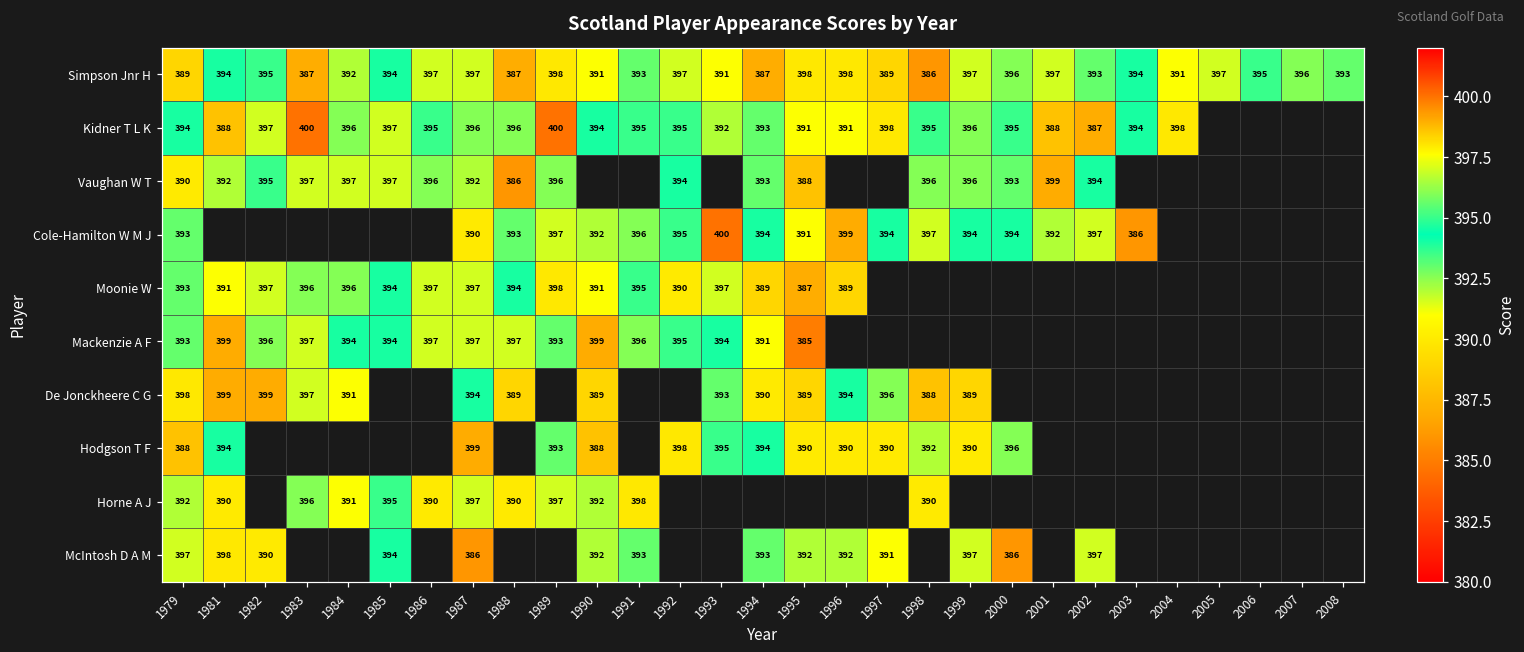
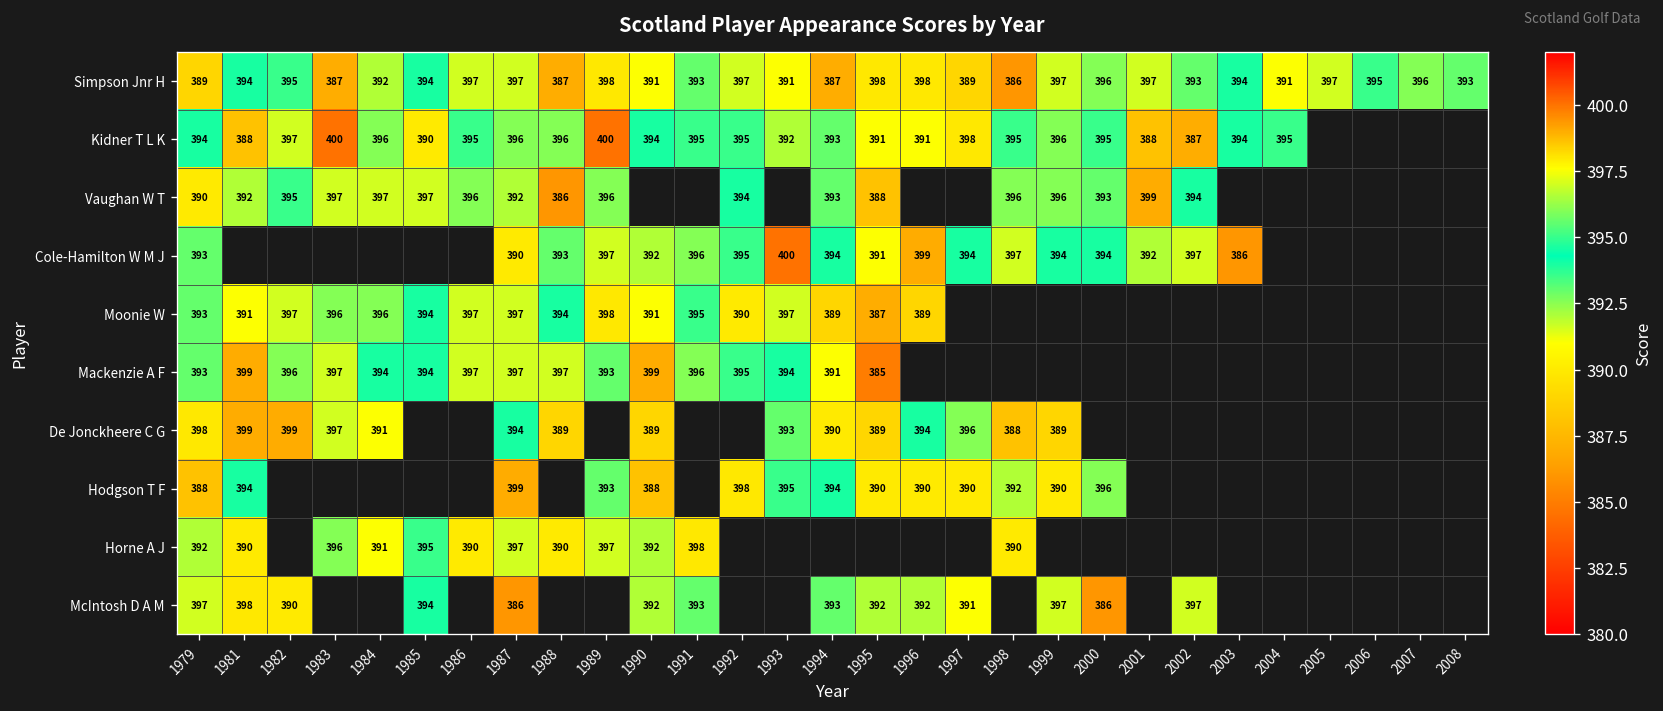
  {
    "Simpson Jnr H": {
      "1979": 389,
      "1981": 394,
      "1982": 395,
      "1983": 387,
      "1984": 392,
      "1985": 394,
      "1986": 397,
      "1987": 397,
      "1988": 387,
      "1989": 398,
      "1990": 391,
      "1991": 393,
      "1992": 397,
      "1993": 391,
      "1994": 387,
      "1995": 398,
      "1996": 398,
      "1997": 389,
      "1998": 386,
      "1999": 397,
      "2000": 396,
      "2001": 397,
      "2002": 393,
      "2003": 394,
      "2004": 391,
      "2005": 397,
      "2006": 395,
      "2007": 396,
      "2008": 393
    },
    "Kidner T L K": {
      "1979": 394,
      "1981": 388,
      "1982": 397,
      "1983": 400,
      "1984": 396,
-     "1985": 397,
+     "1985": 390,
      "1986": 395,
      "1987": 396,
      "1988": 396,
      "1989": 400,
      "1990": 394,
      "1991": 395,
      "1992": 395,
      "1993": 392,
      "1994": 393,
      "1995": 391,
      "1996": 391,
      "1997": 398,
      "1998": 395,
      "1999": 396,
      "2000": 395,
      "2001": 388,
      "2002": 387,
      "2003": 394,
-     "2004": 398
+     "2004": 395
    },
    "Vaughan W T": {
      "1979": 390,
      "1981": 392,
      "1982": 395,
      "1983": 397,
      "1984": 397,
      "1985": 397,
      "1986": 396,
      "1987": 392,
      "1988": 386,
      "1989": 396,
      "1992": 394,
      "1994": 393,
      "1995": 388,
      "1998": 396,
      "1999": 396,
      "2000": 393,
      "2001": 399,
      "2002": 394
    },
    "Cole-Hamilton W M J": {
      "1979": 393,
      "1987": 390,
      "1988": 393,
      "1989": 397,
      "1990": 392,
      "1991": 396,
      "1992": 395,
      "1993": 400,
      "1994": 394,
      "1995": 391,
      "1996": 399,
      "1997": 394,
      "1998": 397,
      "1999": 394,
      "2000": 394,
      "2001": 392,
      "2002": 397,
      "2003": 386
    },
    "Moonie W": {
      "1979": 393,
      "1981": 391,
      "1982": 397,
      "1983": 396,
      "1984": 396,
      "1985": 394,
      "1986": 397,
      "1987": 397,
      "1988": 394,
      "1989": 398,
      "1990": 391,
      "1991": 395,
      "1992": 390,
      "1993": 397,
      "1994": 389,
      "1995": 387,
      "1996": 389
    },
    "Mackenzie A F": {
      "1979": 393,
      "1981": 399,
      "1982": 396,
      "1983": 397,
      "1984": 394,
      "1985": 394,
      "1986": 397,
      "1987": 397,
      "1988": 397,
      "1989": 393,
      "1990": 399,
      "1991": 396,
      "1992": 395,
      "1993": 394,
      "1994": 391,
      "1995": 385
    },
    "De Jonckheere C G": {
      "1979": 398,
      "1981": 399,
      "1982": 399,
      "1983": 397,
      "1984": 391,
      "1987": 394,
      "1988": 389,
      "1990": 389,
      "1993": 393,
      "1994": 390,
      "1995": 389,
      "1996": 394,
      "1997": 396,
      "1998": 388,
      "1999": 389
    },
    "Hodgson T F": {
      "1979": 388,
      "1981": 394,
      "1987": 399,
      "1989": 393,
      "1990": 388,
      "1992": 398,
      "1993": 395,
      "1994": 394,
      "1995": 390,
      "1996": 390,
      "1997": 390,
      "1998": 392,
      "1999": 390,
      "2000": 396
    },
    "Horne A J": {
      "1979": 392,
      "1981": 390,
      "1983": 396,
      "1984": 391,
      "1985": 395,
      "1986": 390,
      "1987": 397,
      "1988": 390,
      "1989": 397,
      "1990": 392,
      "1991": 398,
      "1998": 390
    },
    "McIntosh D A M": {
      "1979": 397,
      "1981": 398,
      "1982": 390,
      "1985": 394,
      "1987": 386,
      "1990": 392,
      "1991": 393,
      "1994": 393,
      "1995": 392,
      "1996": 392,
      "1997": 391,
      "1999": 397,
      "2000": 386,
      "2002": 397
    }
  }
